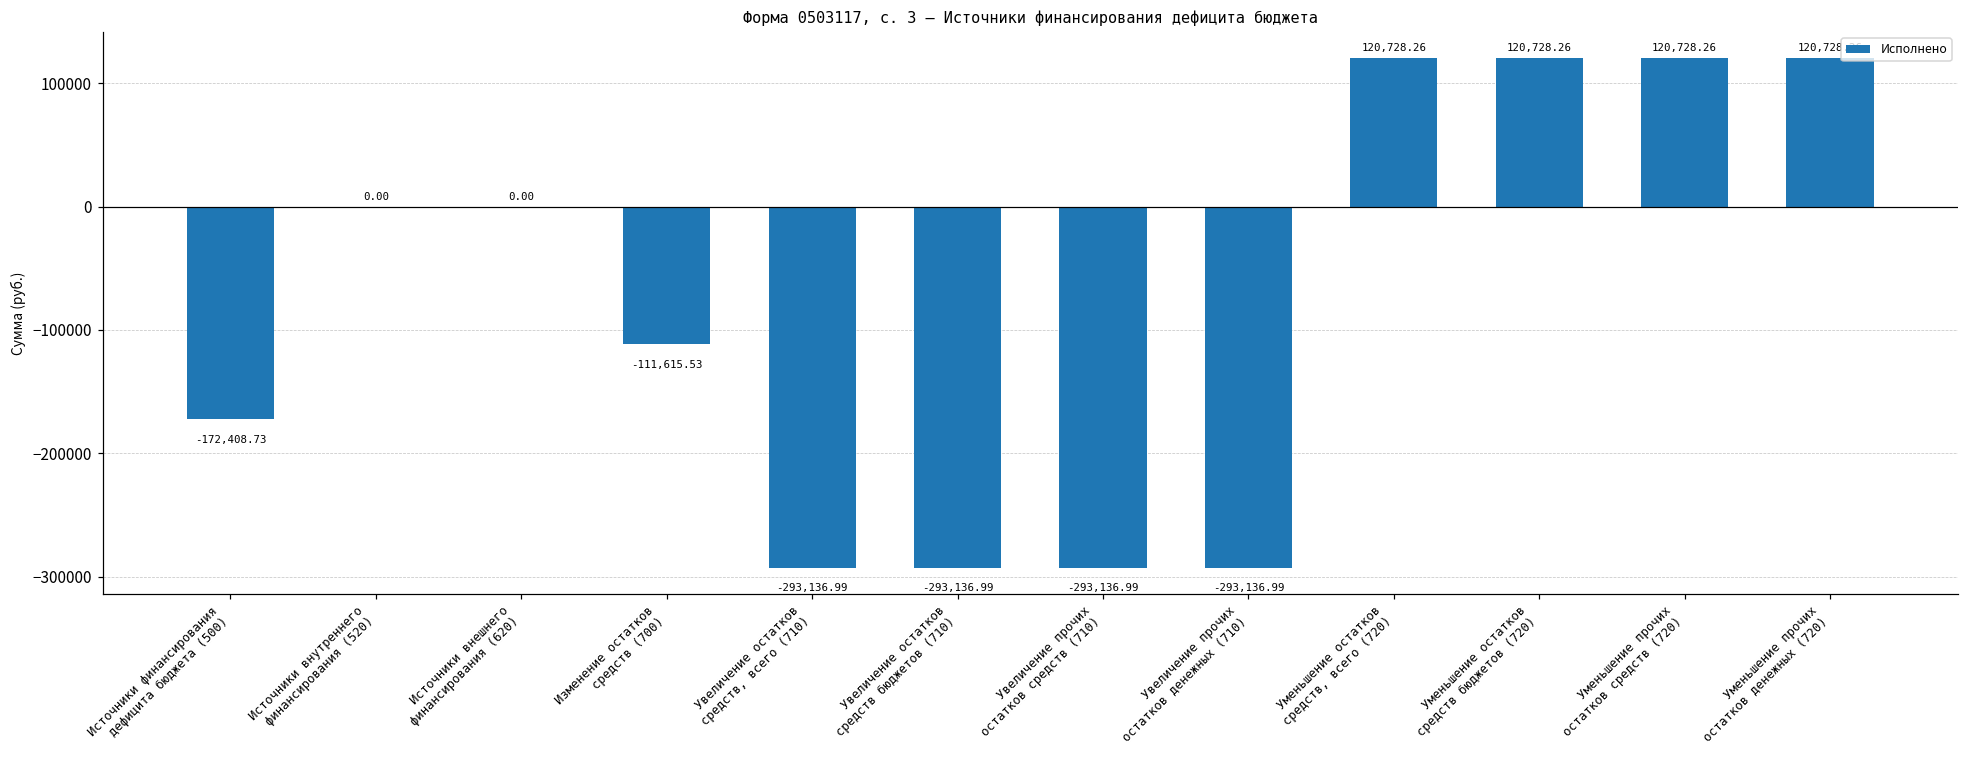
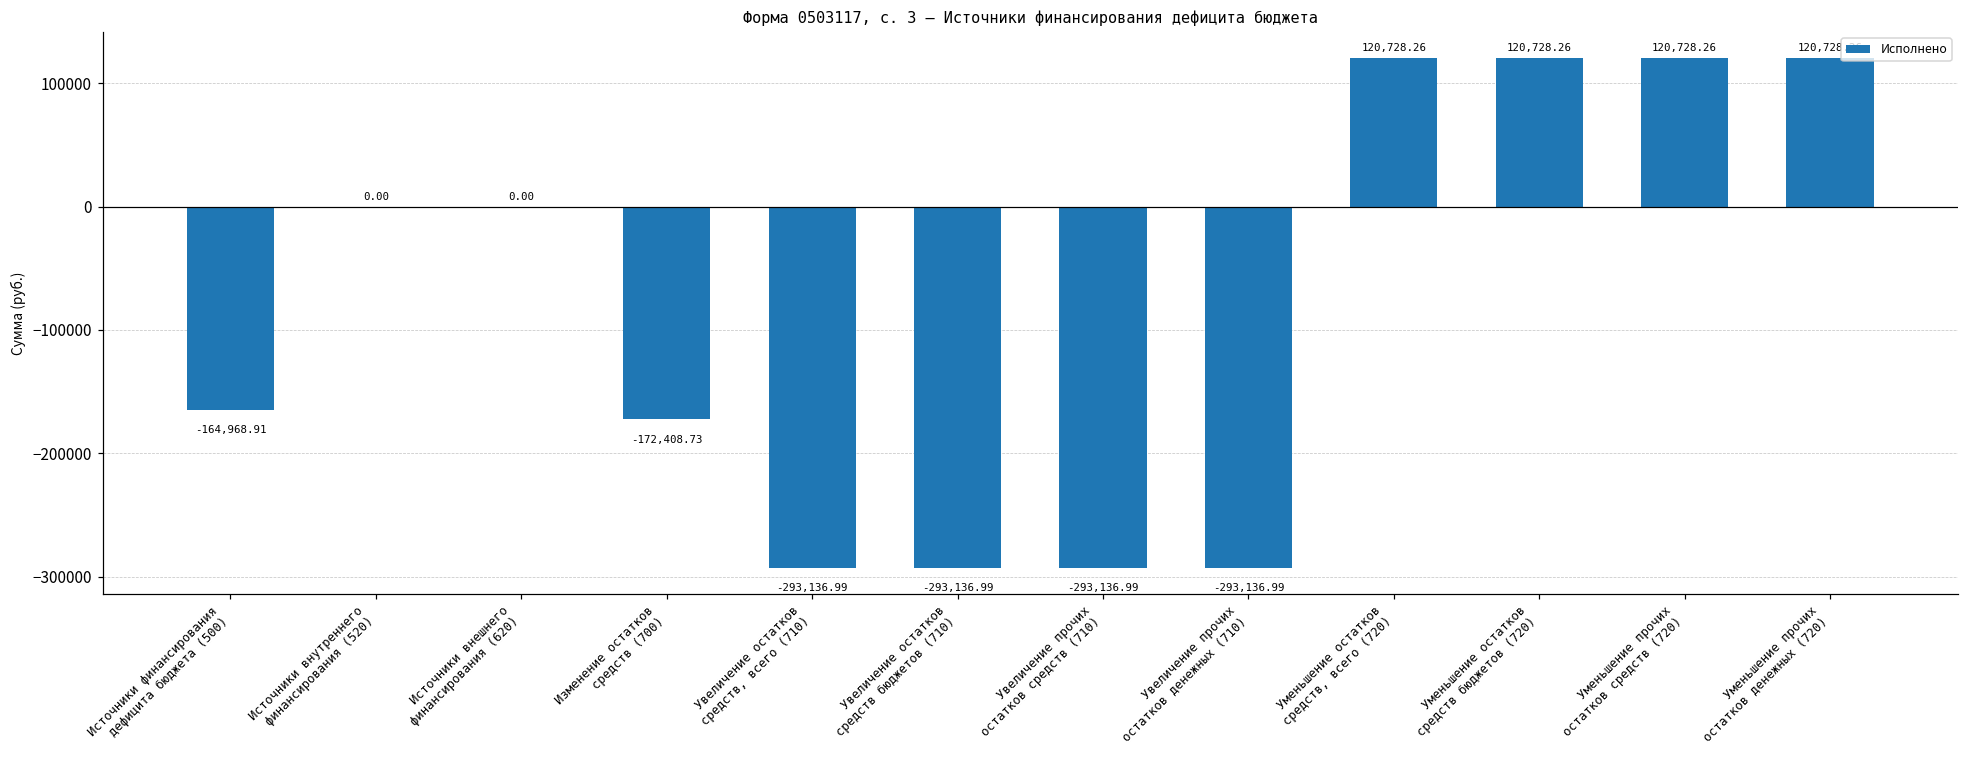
  {
-   "Источники финансирования дефицита бюджета (500)": "-172,408.73",
+   "Источники финансирования дефицита бюджета (500)": "-164,968.91",
    "Источники внутреннего финансирования (520)": "0.00",
    "Источники внешнего финансирования (620)": "0.00",
-   "Изменение остатков средств (700)": "-111,615.53",
+   "Изменение остатков средств (700)": "-172,408.73",
    "Увеличение остатков средств, всего (710)": "-293,136.99",
    "Увеличение остатков средств бюджетов (710)": "-293,136.99",
    "Увеличение прочих остатков средств (710)": "-293,136.99",
    "Увеличение прочих остатков денежных (710)": "-293,136.99",
    "Уменьшение остатков средств, всего (720)": "120,728.26",
    "Уменьшение остатков средств бюджетов (720)": "120,728.26",
    "Уменьшение прочих остатков средств (720)": "120,728.26"
  }
